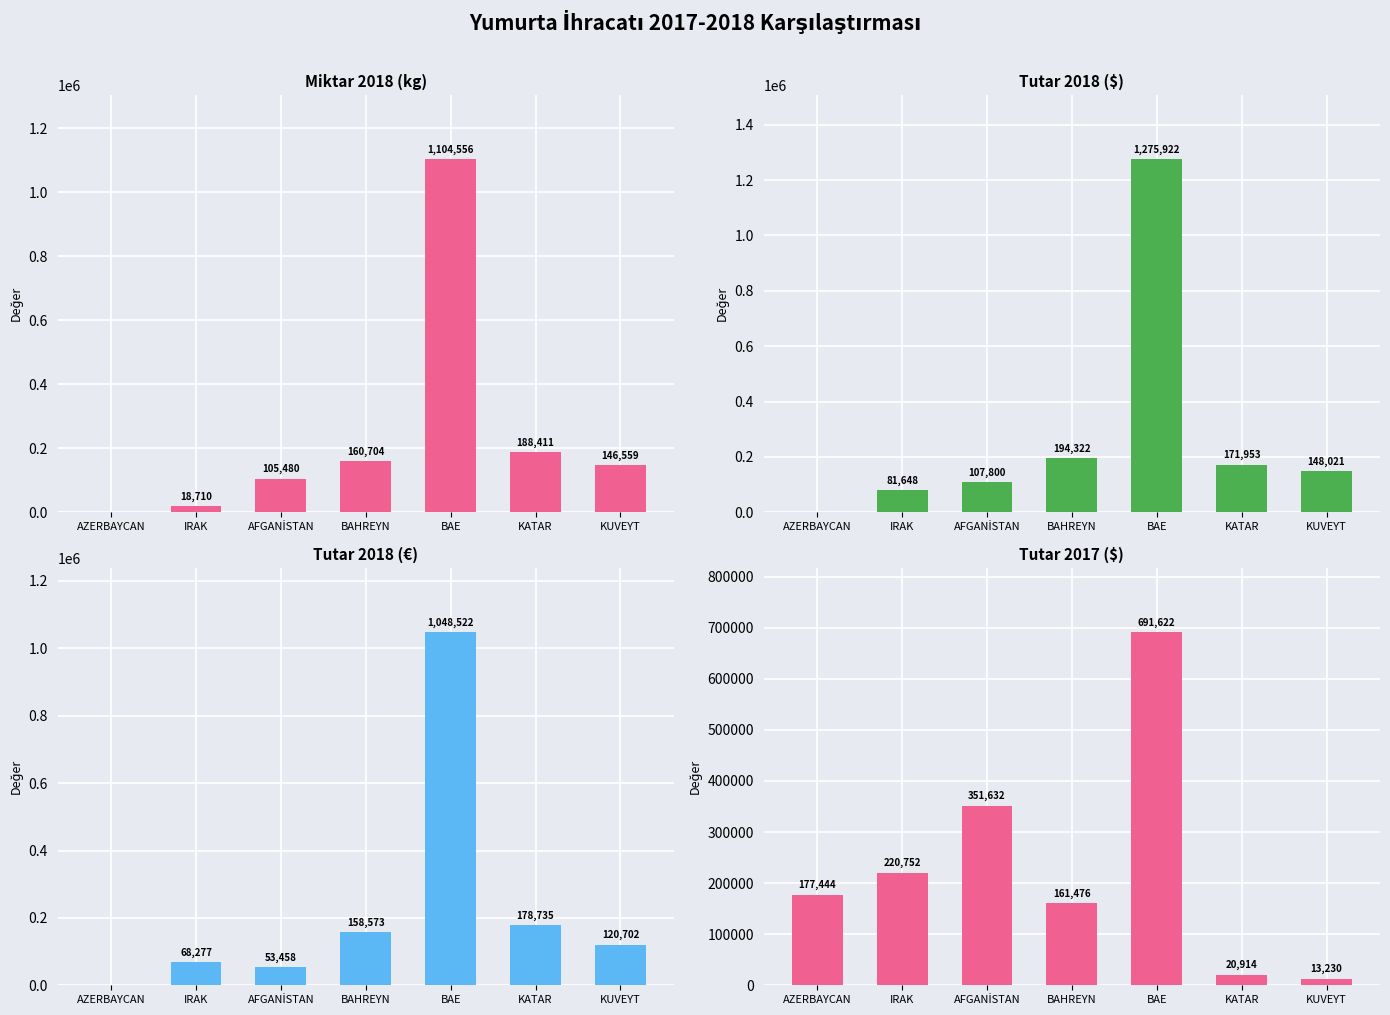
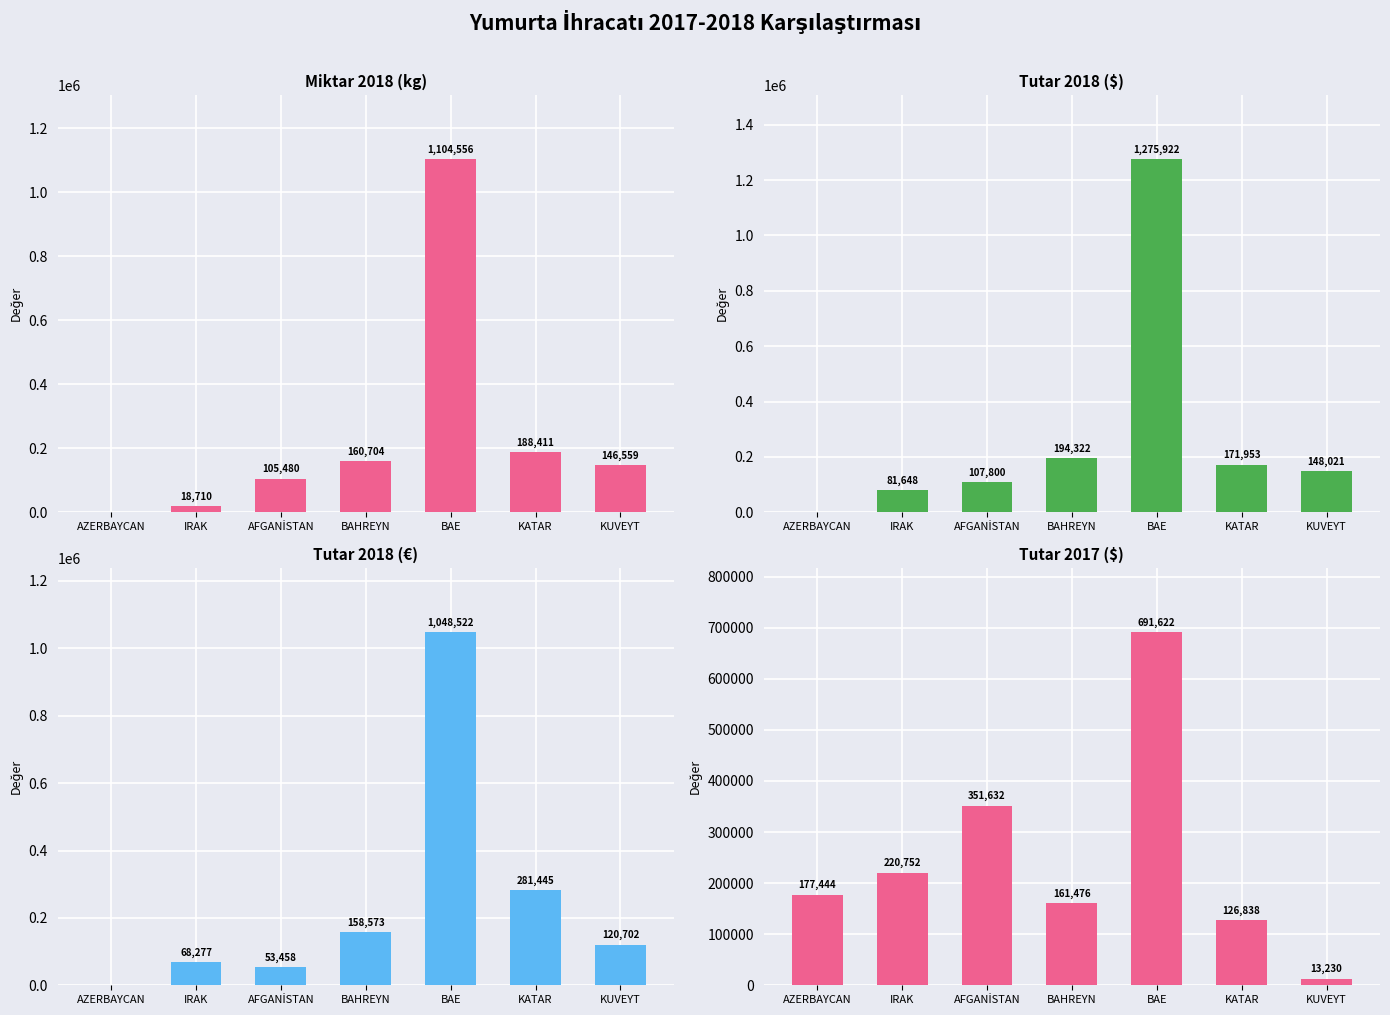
  {
    "Miktar 2018 (kg)": {
      "IRAK": "18,710",
      "AFGANİSTAN": "105,480",
      "BAHREYN": "160,704",
      "BAE": "1,104,556",
      "KATAR": "188,411",
      "KUVEYT": "146,559"
    },
    "Tutar 2018 ($)": {
      "IRAK": "81,648",
      "AFGANİSTAN": "107,800",
      "BAHREYN": "194,322",
      "BAE": "1,275,922",
      "KATAR": "171,953",
      "KUVEYT": "148,021"
    },
    "Tutar 2018 (€)": {
      "IRAK": "68,277",
      "AFGANİSTAN": "53,458",
      "BAHREYN": "158,573",
      "BAE": "1,048,522",
-     "KATAR": "178,735",
+     "KATAR": "281,445",
      "KUVEYT": "120,702"
    },
    "Tutar 2017 ($)": {
      "AZERBAYCAN": "177,444",
      "IRAK": "220,752",
      "AFGANİSTAN": "351,632",
      "BAHREYN": "161,476",
      "BAE": "691,622",
-     "KATAR": "20,914",
+     "KATAR": "126,838",
      "KUVEYT": "13,230"
    }
  }
